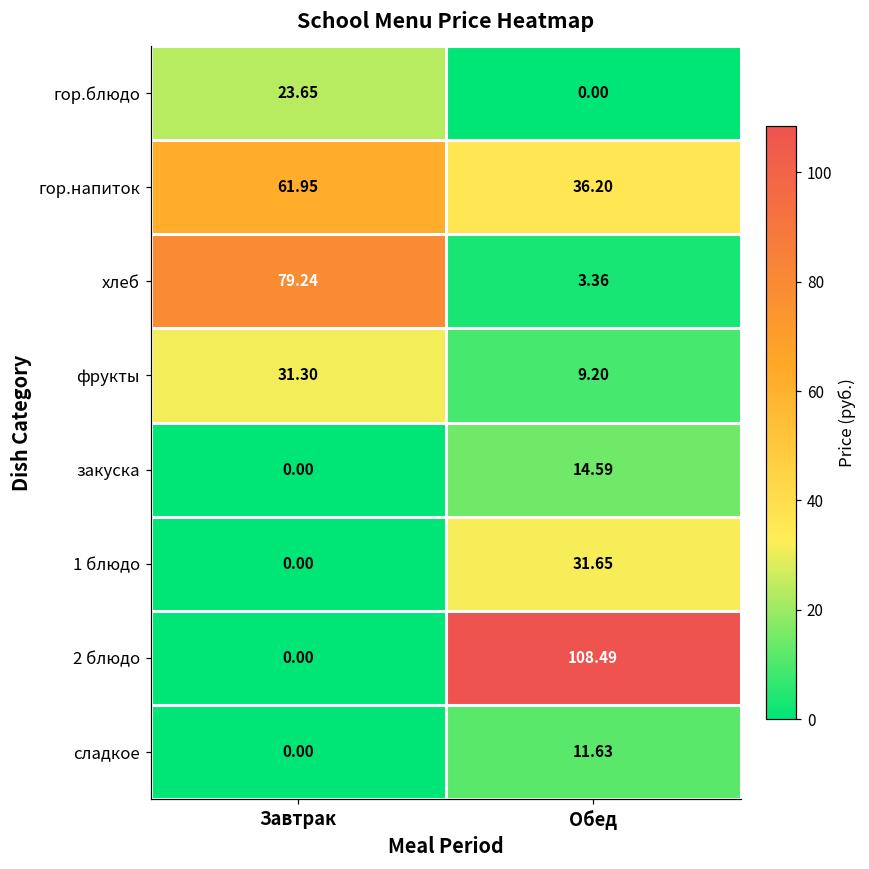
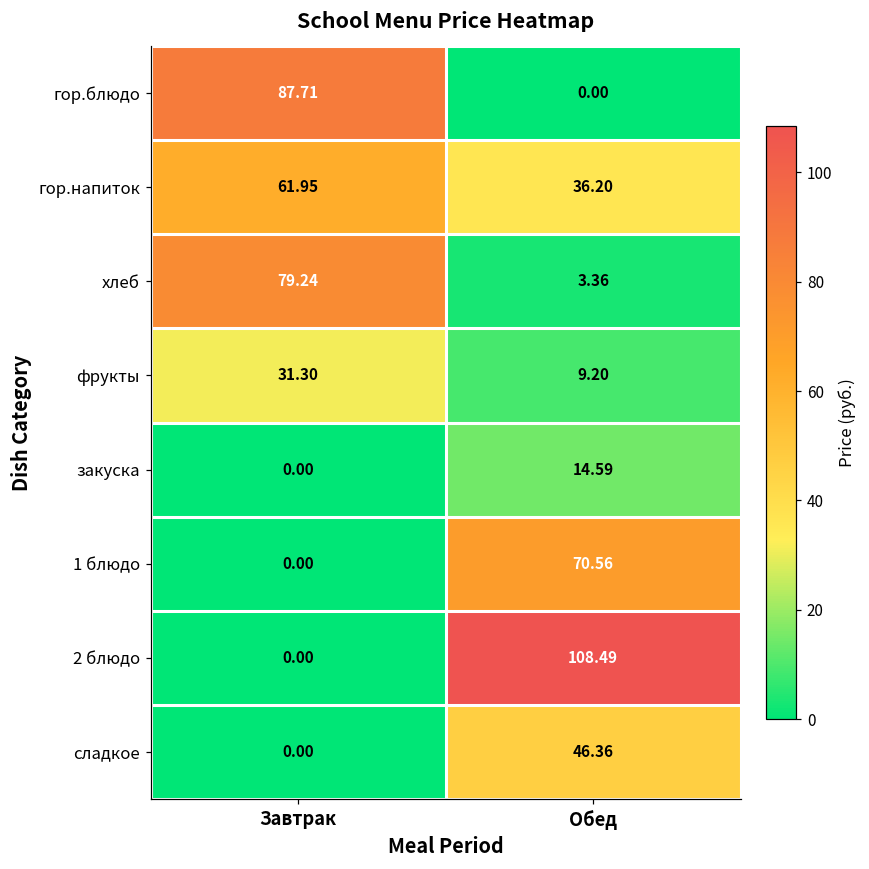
  {
    "гор.блюдо": {
-     "Завтрак": 23.65,
+     "Завтрак": 87.71,
      "Обед": 0.00
    },
    "гор.напиток": {
      "Завтрак": 61.95,
      "Обед": 36.20
    },
    "хлеб": {
      "Завтрак": 79.24,
      "Обед": 3.36
    },
    "фрукты": {
      "Завтрак": 31.30,
      "Обед": 9.20
    },
    "закуска": {
      "Завтрак": 0.00,
      "Обед": 14.59
    },
    "1 блюдо": {
      "Завтрак": 0.00,
-     "Обед": 31.65
+     "Обед": 70.56
    },
    "2 блюдо": {
      "Завтрак": 0.00,
      "Обед": 108.49
    },
    "сладкое": {
      "Завтрак": 0.00,
-     "Обед": 11.63
+     "Обед": 46.36
    }
  }
